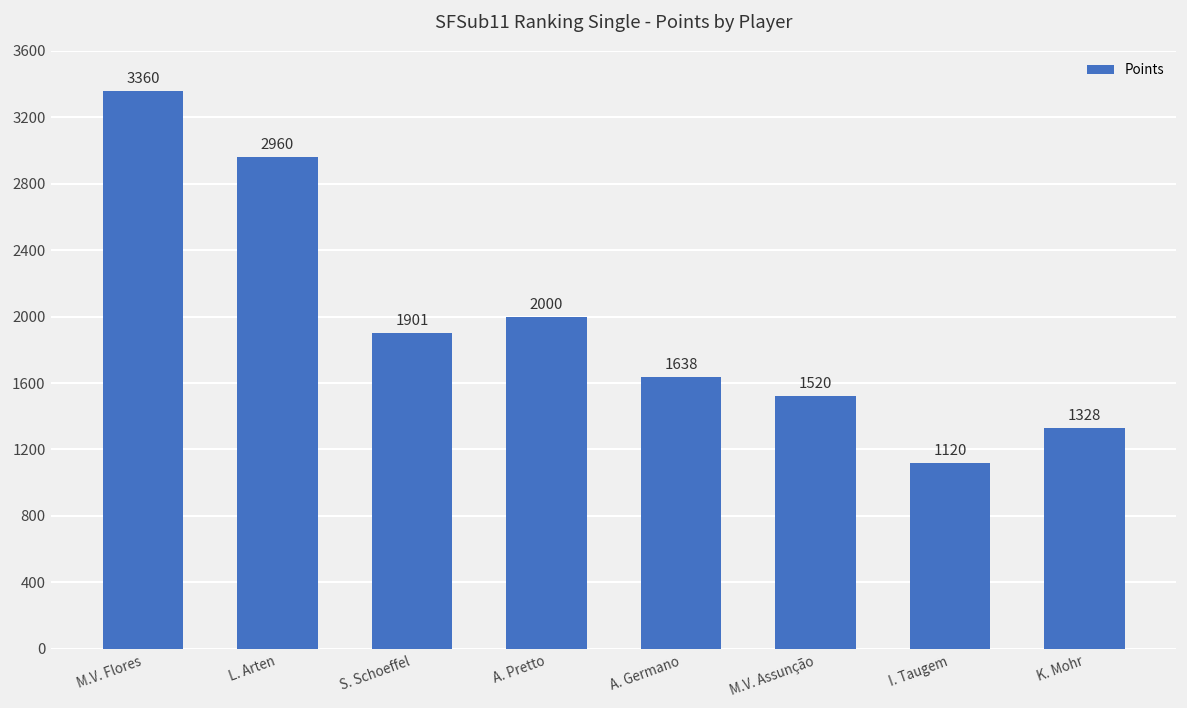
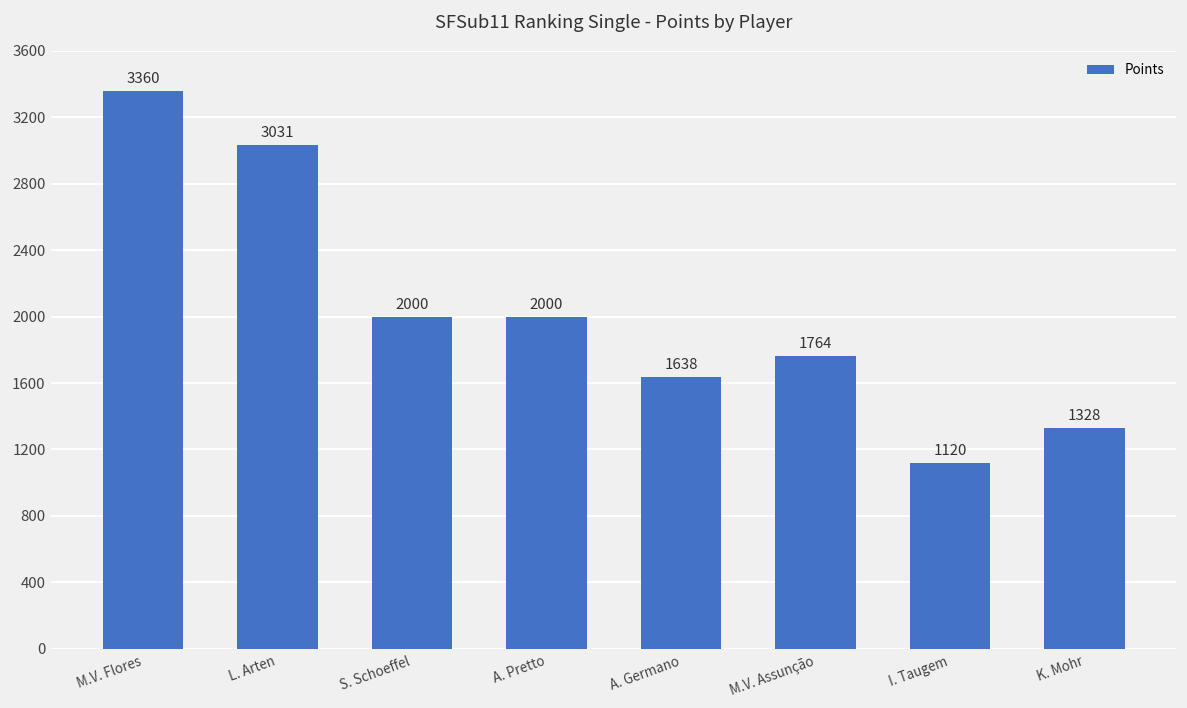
  {
    "M.V. Flores": 3360,
-   "L. Arten": 2960,
-   "S. Schoeffel": 1901,
+   "L. Arten": 3031,
+   "S. Schoeffel": 2000,
    "A. Pretto": 2000,
    "A. Germano": 1638,
-   "M.V. Assunção": 1520,
+   "M.V. Assunção": 1764,
    "I. Taugem": 1120,
    "K. Mohr": 1328
  }
